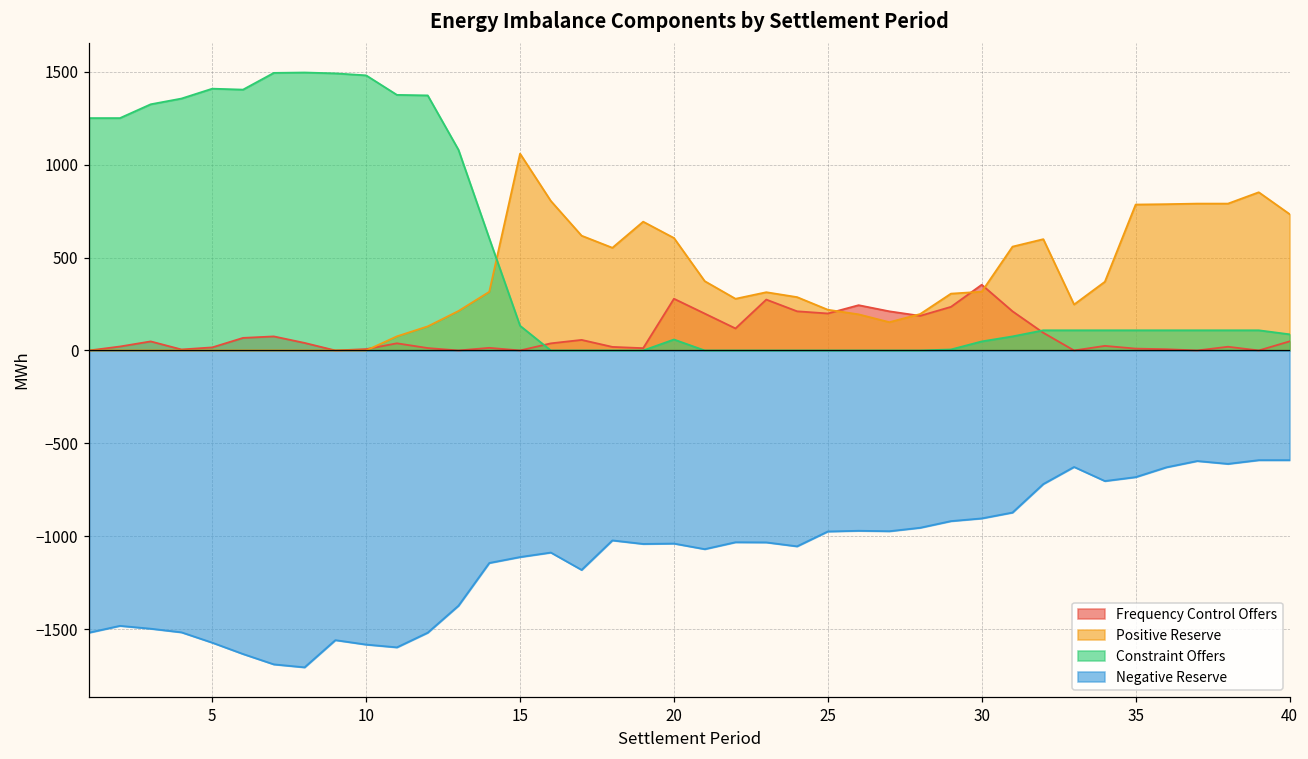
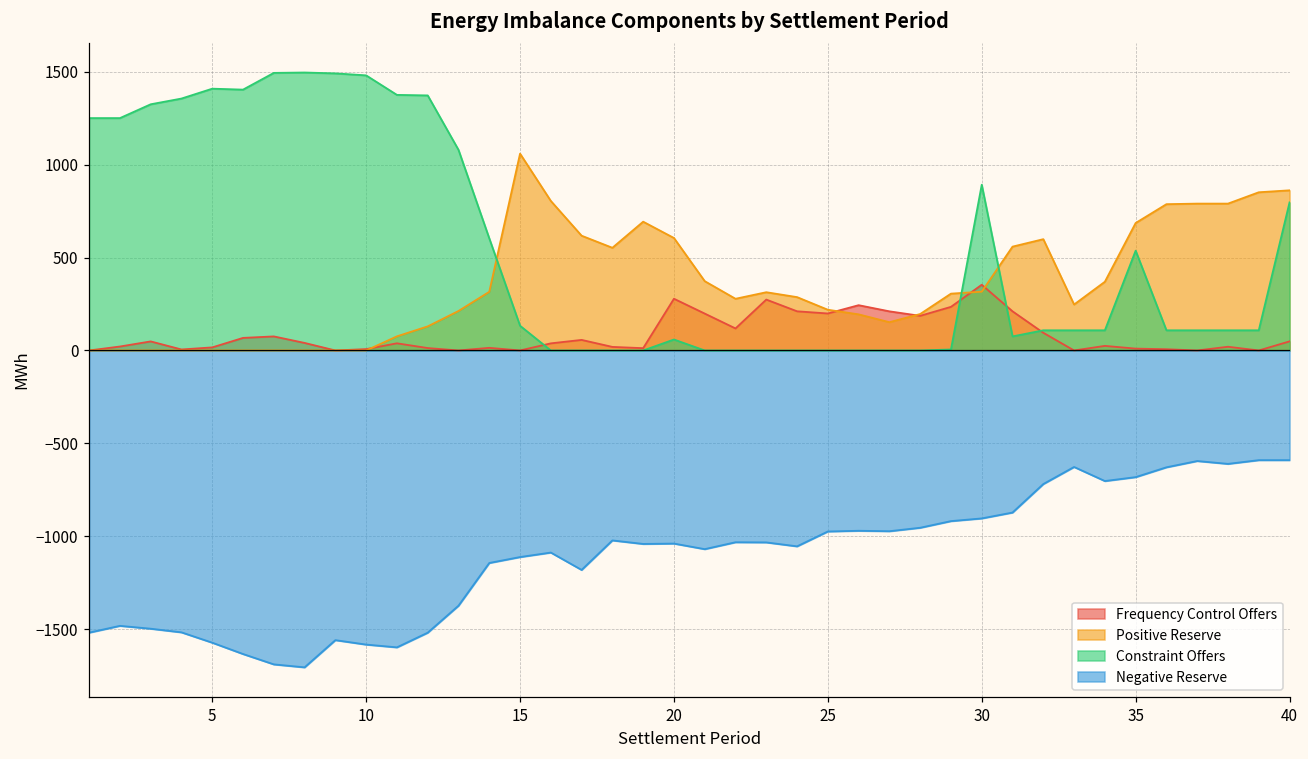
  {
    "Frequency Control Offers": {
      "5": 20,
      "20": 280,
      "25": 200,
      "30": 350,
      "40": 50
    },
    "Positive Reserve": {
      "15": 1060,
      "20": 610,
      "25": 220,
      "30": 320,
-     "35": 780,
-     "40": 730
+     "35": 690,
+     "40": 860
    },
    "Constraint Offers": {
      "5": 1410,
      "10": 1480,
      "15": 130,
      "20": 60,
-     "30": 50,
-     "35": 110,
-     "40": 90
+     "30": 890,
+     "35": 540,
+     "40": 800
    }
  }
